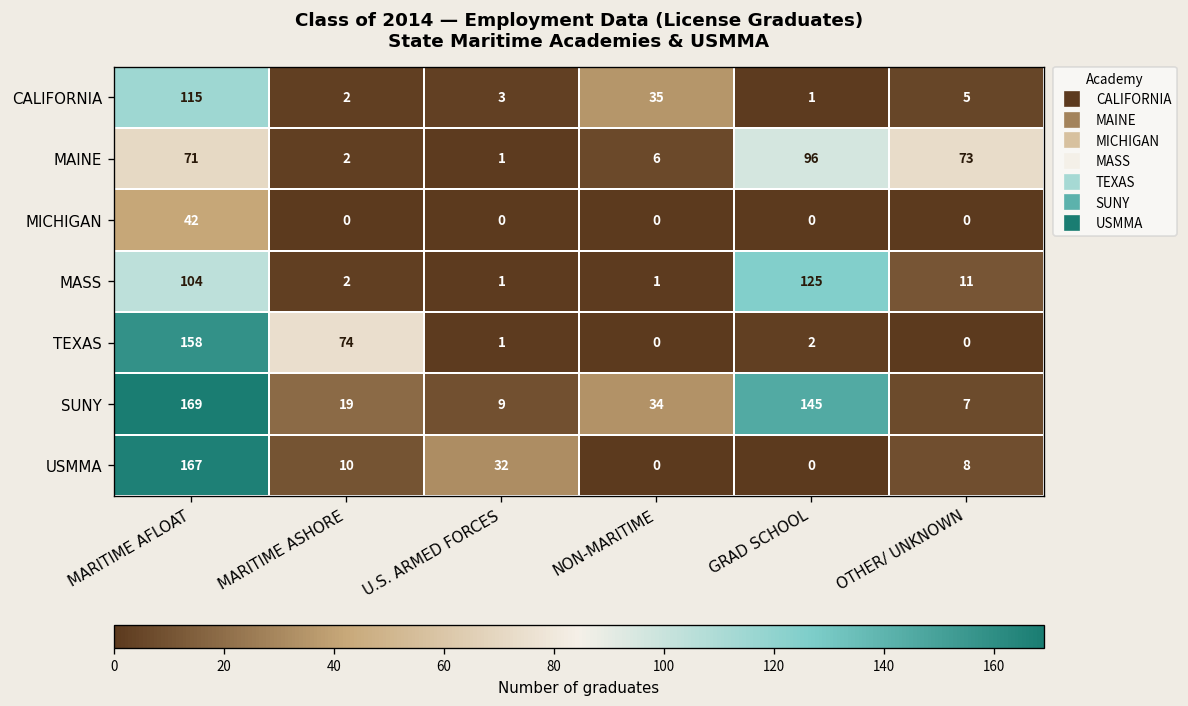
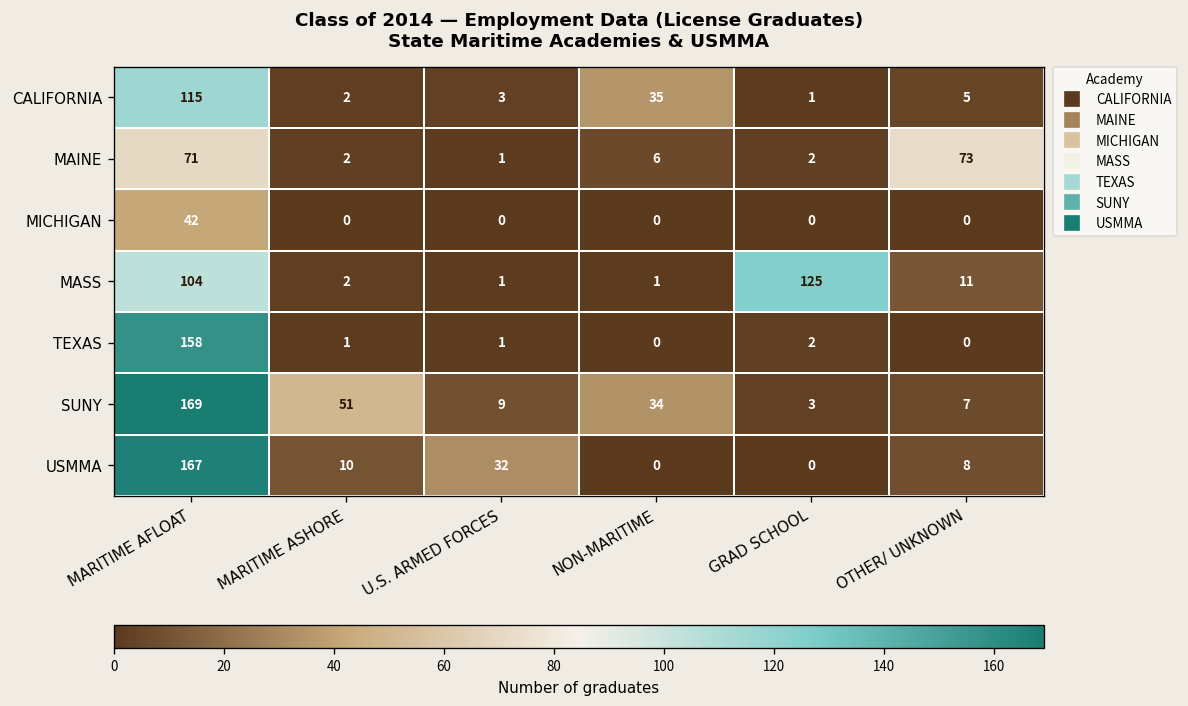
  {
    "CALIFORNIA": {
      "MARITIME AFLOAT": 115,
      "MARITIME ASHORE": 2,
      "U.S. ARMED FORCES": 3,
      "NON-MARITIME": 35,
      "GRAD SCHOOL": 1,
      "OTHER/ UNKNOWN": 5
    },
    "MAINE": {
      "MARITIME AFLOAT": 71,
      "MARITIME ASHORE": 2,
      "U.S. ARMED FORCES": 1,
      "NON-MARITIME": 6,
-     "GRAD SCHOOL": 96,
+     "GRAD SCHOOL": 2,
      "OTHER/ UNKNOWN": 73
    },
    "MICHIGAN": {
      "MARITIME AFLOAT": 42,
      "MARITIME ASHORE": 0,
      "U.S. ARMED FORCES": 0,
      "NON-MARITIME": 0,
      "GRAD SCHOOL": 0,
      "OTHER/ UNKNOWN": 0
    },
    "MASS": {
      "MARITIME AFLOAT": 104,
      "MARITIME ASHORE": 2,
      "U.S. ARMED FORCES": 1,
      "NON-MARITIME": 1,
      "GRAD SCHOOL": 125,
      "OTHER/ UNKNOWN": 11
    },
    "TEXAS": {
      "MARITIME AFLOAT": 158,
-     "MARITIME ASHORE": 74,
+     "MARITIME ASHORE": 1,
      "U.S. ARMED FORCES": 1,
      "NON-MARITIME": 0,
      "GRAD SCHOOL": 2,
      "OTHER/ UNKNOWN": 0
    },
    "SUNY": {
      "MARITIME AFLOAT": 169,
-     "MARITIME ASHORE": 19,
+     "MARITIME ASHORE": 51,
      "U.S. ARMED FORCES": 9,
      "NON-MARITIME": 34,
-     "GRAD SCHOOL": 145,
+     "GRAD SCHOOL": 3,
      "OTHER/ UNKNOWN": 7
    },
    "USMMA": {
      "MARITIME AFLOAT": 167,
      "MARITIME ASHORE": 10,
      "U.S. ARMED FORCES": 32,
      "NON-MARITIME": 0,
      "GRAD SCHOOL": 0,
      "OTHER/ UNKNOWN": 8
    }
  }
